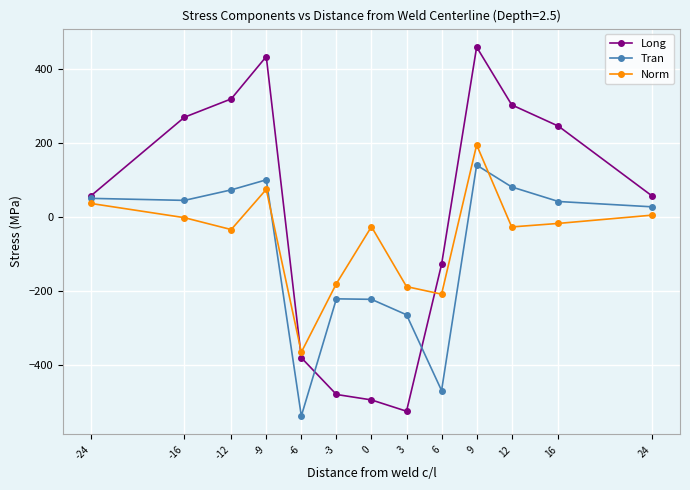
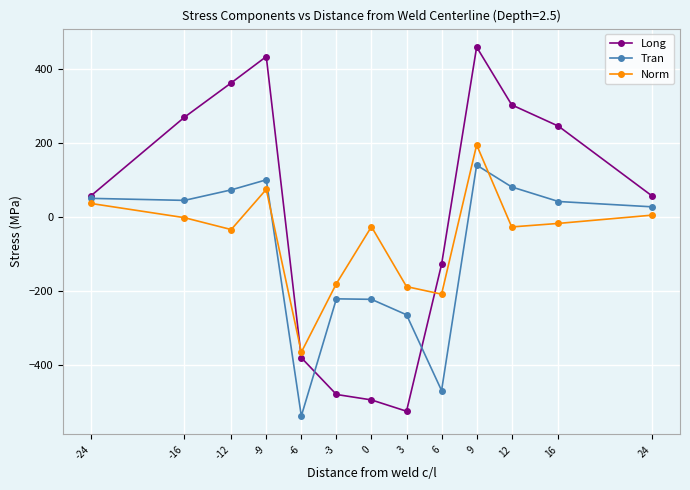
  {
    "Long": {
      "-24": 60,
      "-16": 270,
-     "-12": 320,
+     "-12": 360,
      "-9": 430,
      "-6": -380,
      "-3": -480,
      "0": -490,
      "3": -520,
      "6": -130,
      "9": 460,
      "12": 300,
      "16": 250,
      "24": 60
    },
    "Tran": {
      "-24": 50,
      "-16": 50,
      "-12": 70,
      "-9": 100,
      "-6": -540,
      "-3": -220,
      "0": -220,
      "3": -260,
      "6": -470,
      "9": 140,
      "12": 80,
      "16": 40,
      "24": 30
    },
    "Norm": {
      "-24": 40,
      "-16": 0,
      "-12": -30,
      "-9": 80,
      "-6": -370,
      "-3": -180,
      "0": -30,
      "3": -190,
      "6": -210,
      "9": 200,
      "12": -30,
      "16": -20,
      "24": 10
    }
  }
